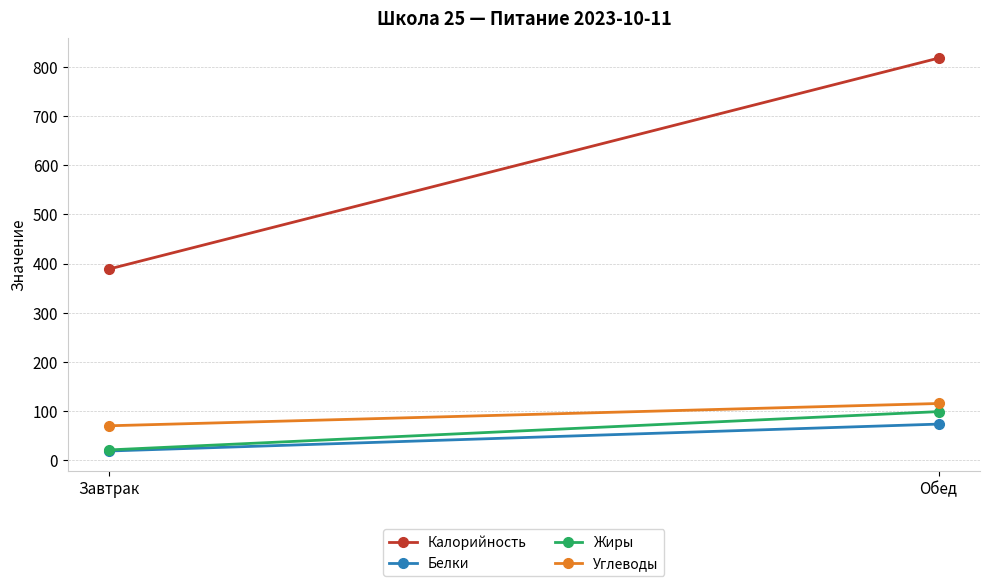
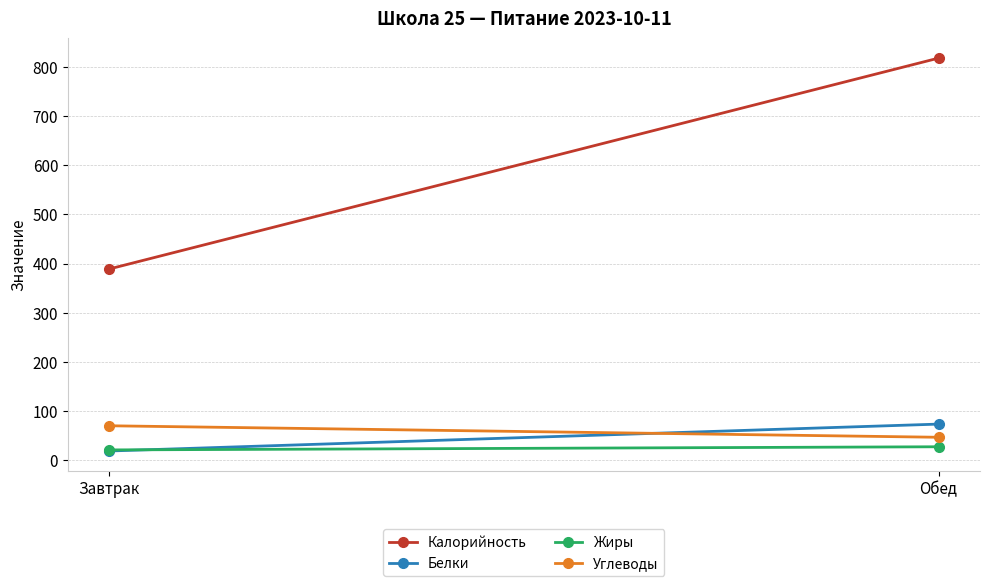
  {
    "Калорийность": {
      "Завтрак": 390,
      "Обед": 820
    },
    "Белки": {
      "Обед": 70
    },
    "Жиры": {
-     "Обед": 100
+     "Обед": 30
    },
    "Углеводы": {
      "Завтрак": 70,
-     "Обед": 120
+     "Обед": 50
    }
  }
